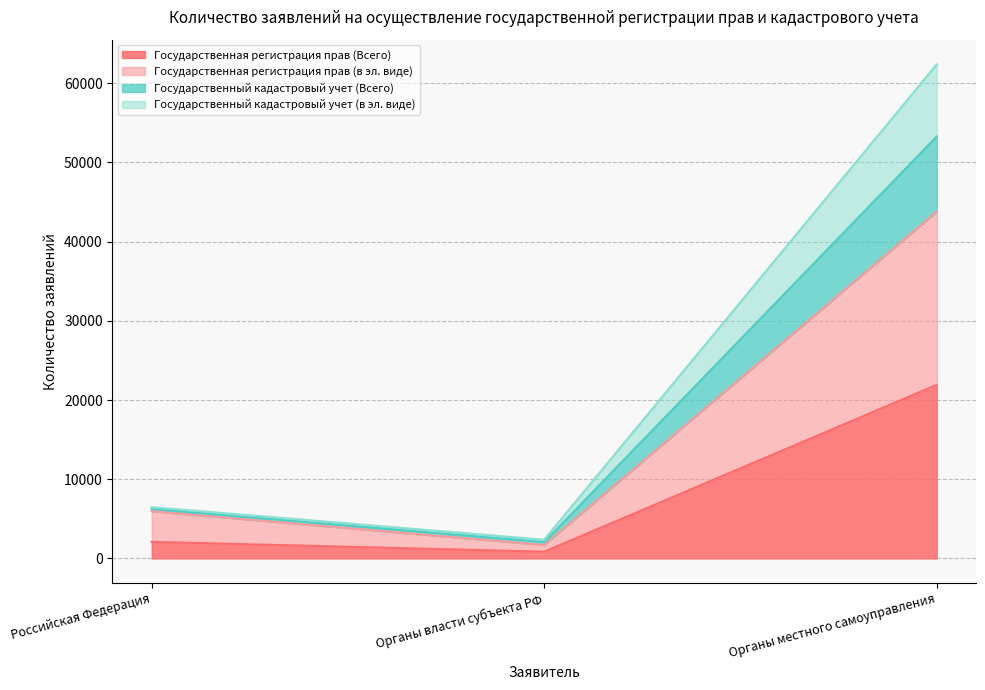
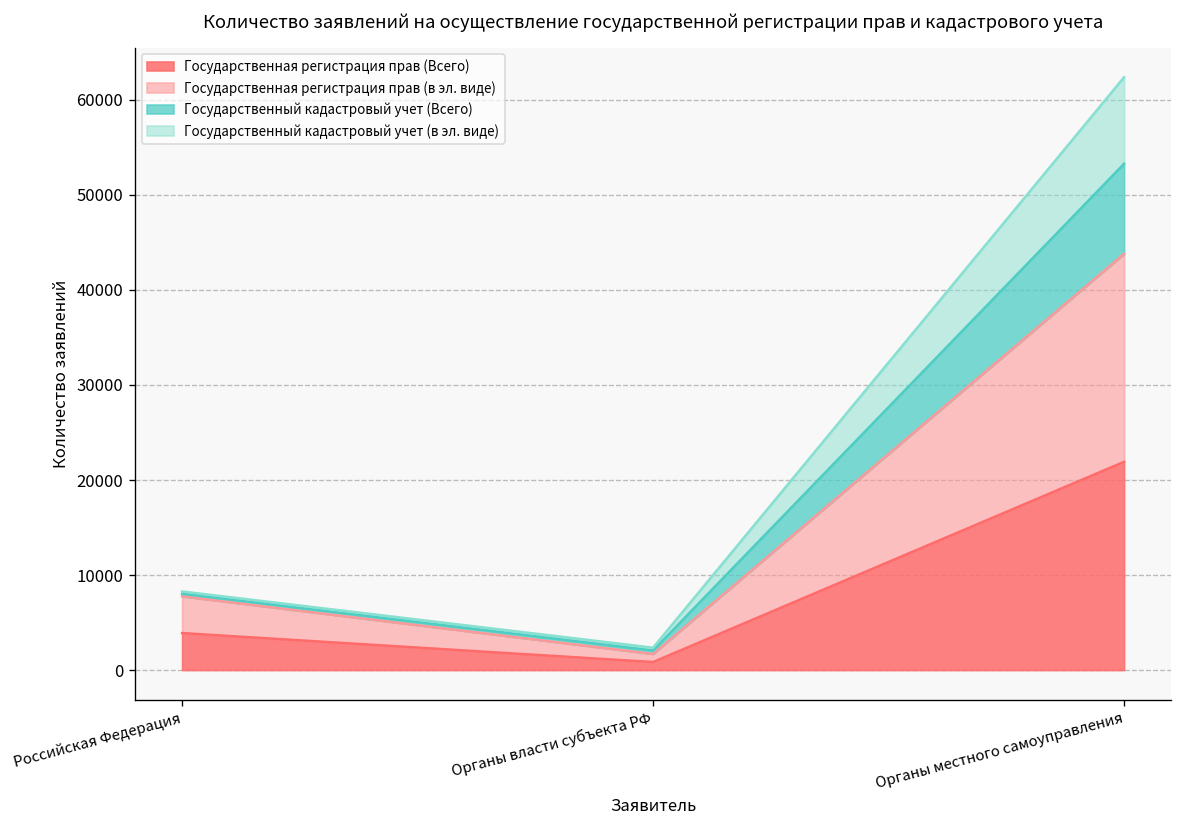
  {
    "Государственная регистрация прав (Всего)": {
-     "Российская Федерация": 2000,
+     "Российская Федерация": 4000,
      "Органы власти субъекта РФ": 1000,
      "Органы местного самоуправления": 22000
    },
    "Государственная регистрация прав (в эл. виде)": {
      "Органы власти субъекта РФ": 1000,
      "Органы местного самоуправления": 22000
    },
    "Государственный кадастровый учет (Всего)": {
      "Органы местного самоуправления": 9000
    },
    "Государственный кадастровый учет (в эл. виде)": {
      "Органы местного самоуправления": 9000
    }
  }
